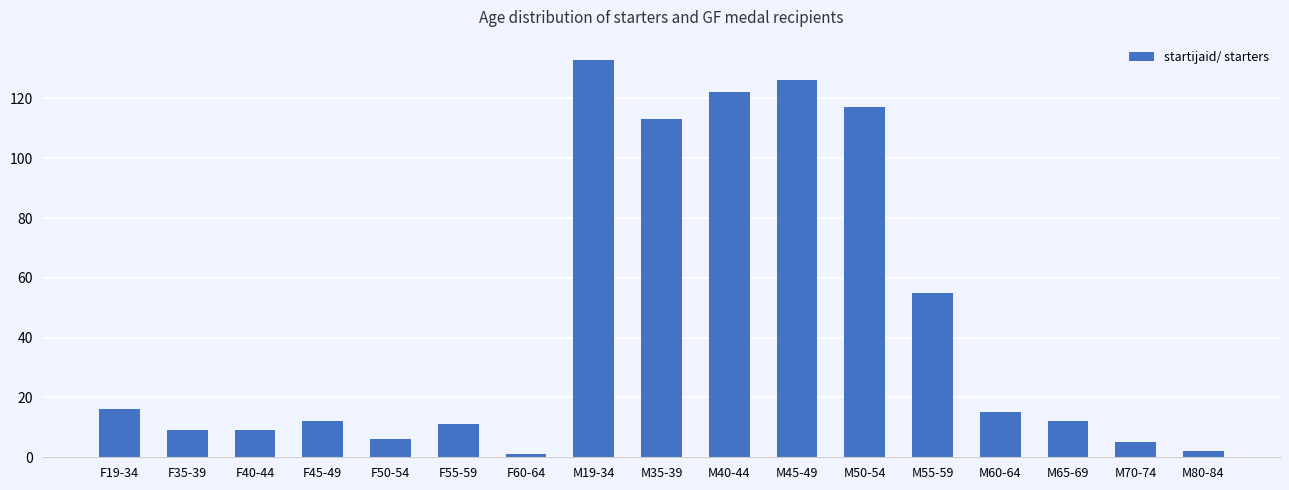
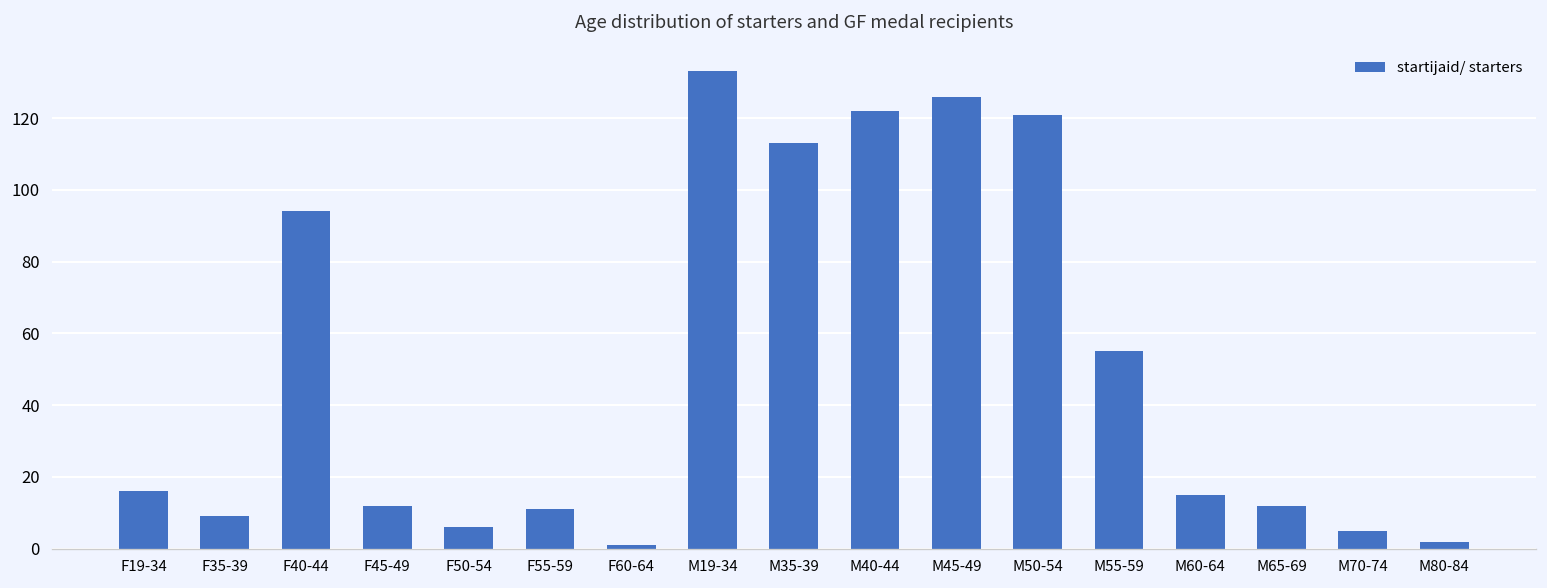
  {
    "F19-34": 16,
    "F35-39": 9,
-   "F40-44": 9,
+   "F40-44": 94,
    "F45-49": 12,
    "F50-54": 6,
    "F55-59": 11,
    "F60-64": 1,
    "M19-34": 133,
    "M35-39": 113,
    "M40-44": 122,
    "M45-49": 126,
-   "M50-54": 117,
+   "M50-54": 121,
    "M55-59": 55,
    "M60-64": 15,
    "M65-69": 12,
    "M70-74": 5,
    "M80-84": 2
  }
